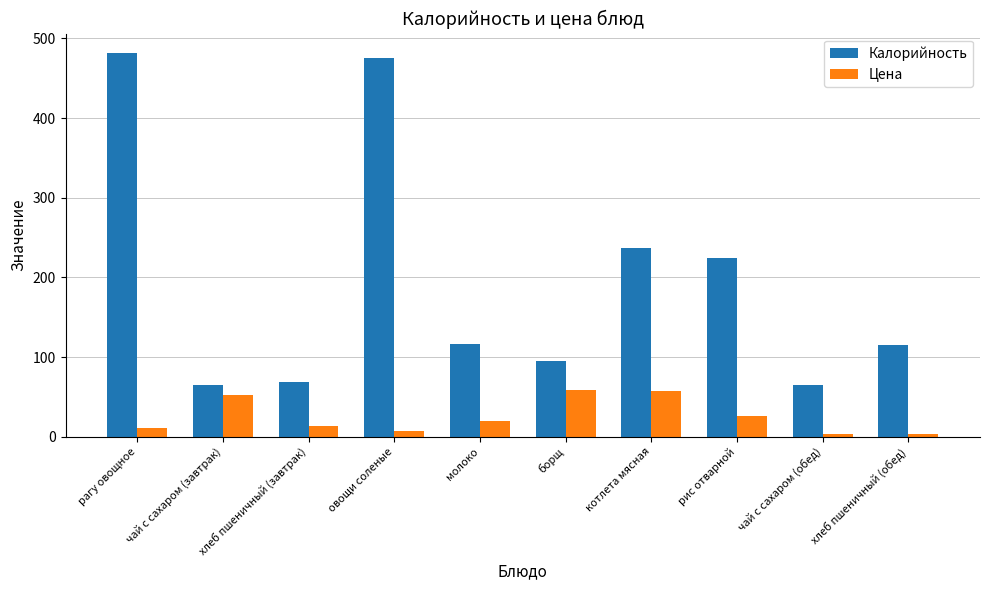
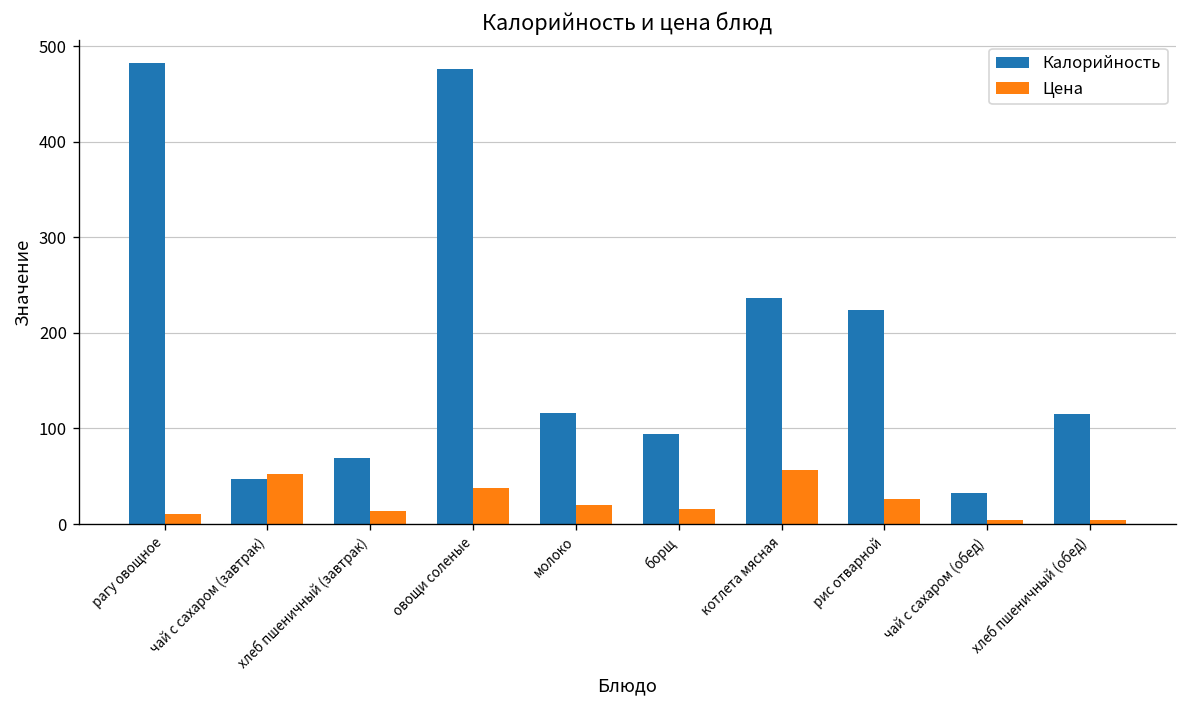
  {
    "Калорийность": {
      "рагу овощное": 480,
-     "чай с сахаром (завтрак)": 60,
+     "чай с сахаром (завтрак)": 50,
      "хлеб пшеничный (завтрак)": 70,
      "овощи соленые": 480,
      "молоко": 120,
      "борщ": 90,
      "котлета мясная": 240,
      "рис отварной": 220,
-     "чай с сахаром (обед)": 60,
+     "чай с сахаром (обед)": 30,
      "хлеб пшеничный (обед)": 110
    },
    "Цена": {
      "рагу овощное": 10,
      "чай с сахаром (завтрак)": 50,
      "хлеб пшеничный (завтрак)": 10,
-     "овощи соленые": 10,
+     "овощи соленые": 40,
      "молоко": 20,
-     "борщ": 60,
+     "борщ": 20,
      "котлета мясная": 60,
      "рис отварной": 30,
      "чай с сахаром (обед)": 0,
      "хлеб пшеничный (обед)": 0
    }
  }
